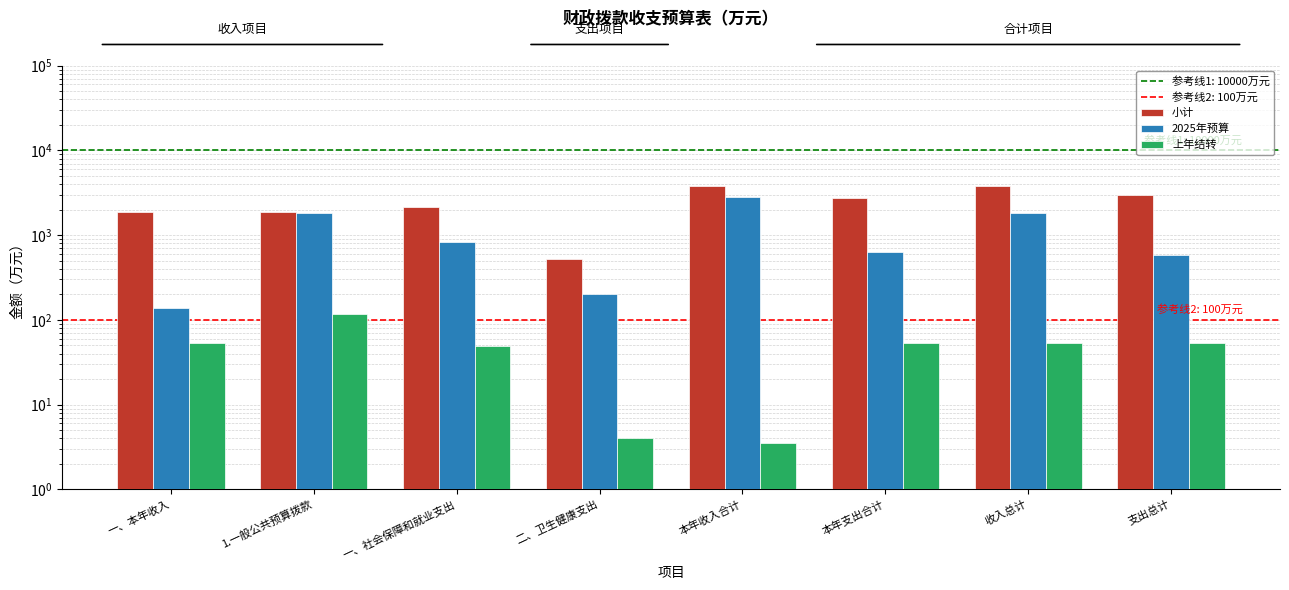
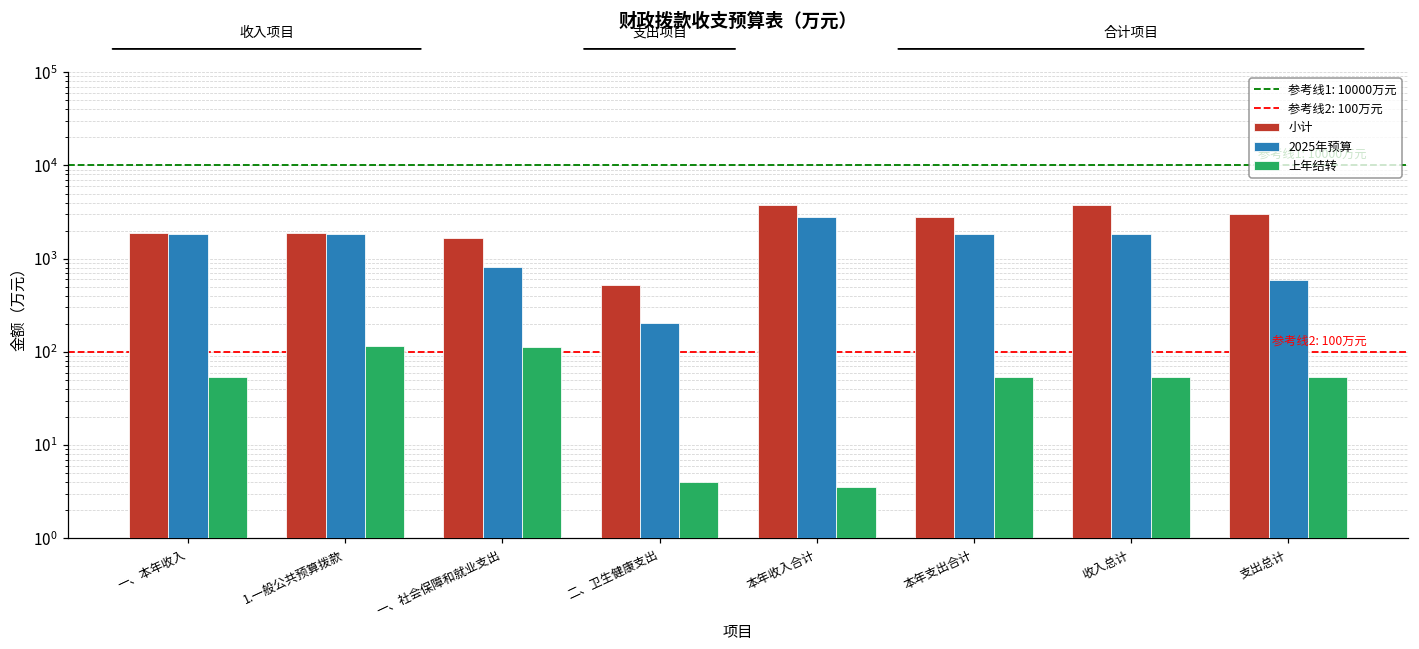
  {
    "小计": {
      "一、本年收入": 1900,
      "1.一般公共预算拨款": 1900,
-     "一、社会保障和就业支出": 2200,
+     "一、社会保障和就业支出": 1700,
      "二、卫生健康支出": 500,
      "本年收入合计": 4000,
      "本年支出合计": 2800,
      "收入总计": 4000,
      "支出总计": 3000
    },
    "2025年预算": {
-     "一、本年收入": 140,
+     "一、本年收入": 1800,
      "1.一般公共预算拨款": 1800,
      "一、社会保障和就业支出": 800,
      "二、卫生健康支出": 200,
      "本年收入合计": 2800,
-     "本年支出合计": 600,
+     "本年支出合计": 1800,
      "收入总计": 1800,
      "支出总计": 600
    },
    "上年结转": {
      "一、本年收入": 50,
      "1.一般公共预算拨款": 120,
-     "一、社会保障和就业支出": 50,
+     "一、社会保障和就业支出": 110,
      "二、卫生健康支出": 4,
      "本年收入合计": 3.5,
      "本年支出合计": 50,
      "收入总计": 50,
      "支出总计": 50
    }
  }
